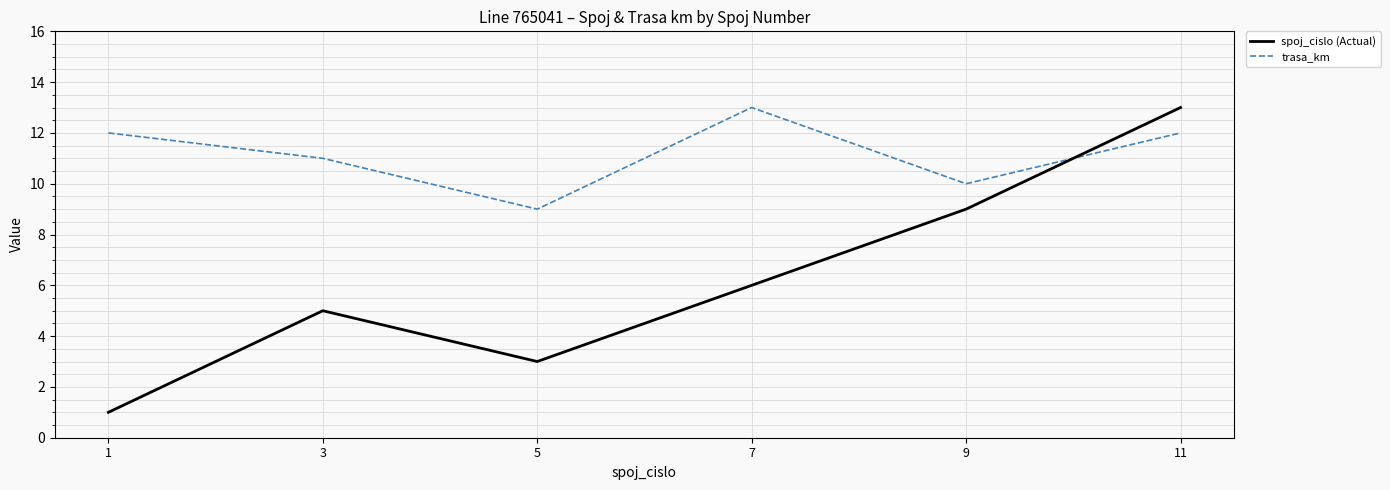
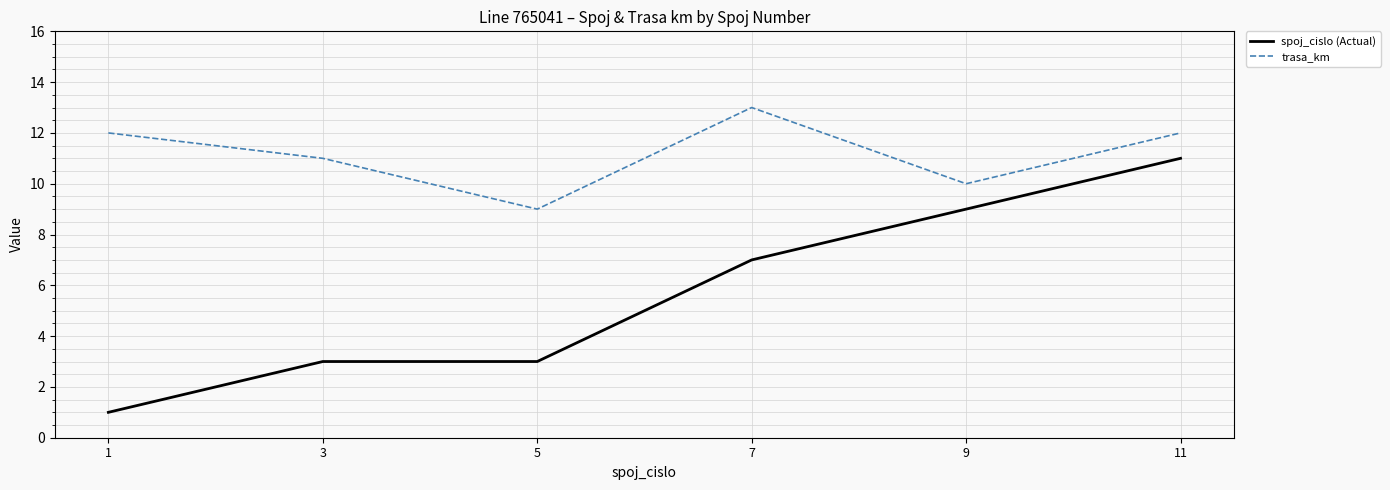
  {
    "spoj_cislo (Actual)": {
      "1": 1,
-     "3": 5,
+     "3": 3,
      "5": 3,
-     "7": 6,
+     "7": 7,
      "9": 9,
-     "11": 13
+     "11": 11
    },
    "trasa_km": {
      "1": 12,
      "3": 11,
      "5": 9,
      "7": 13,
      "9": 10,
      "11": 12
    }
  }
